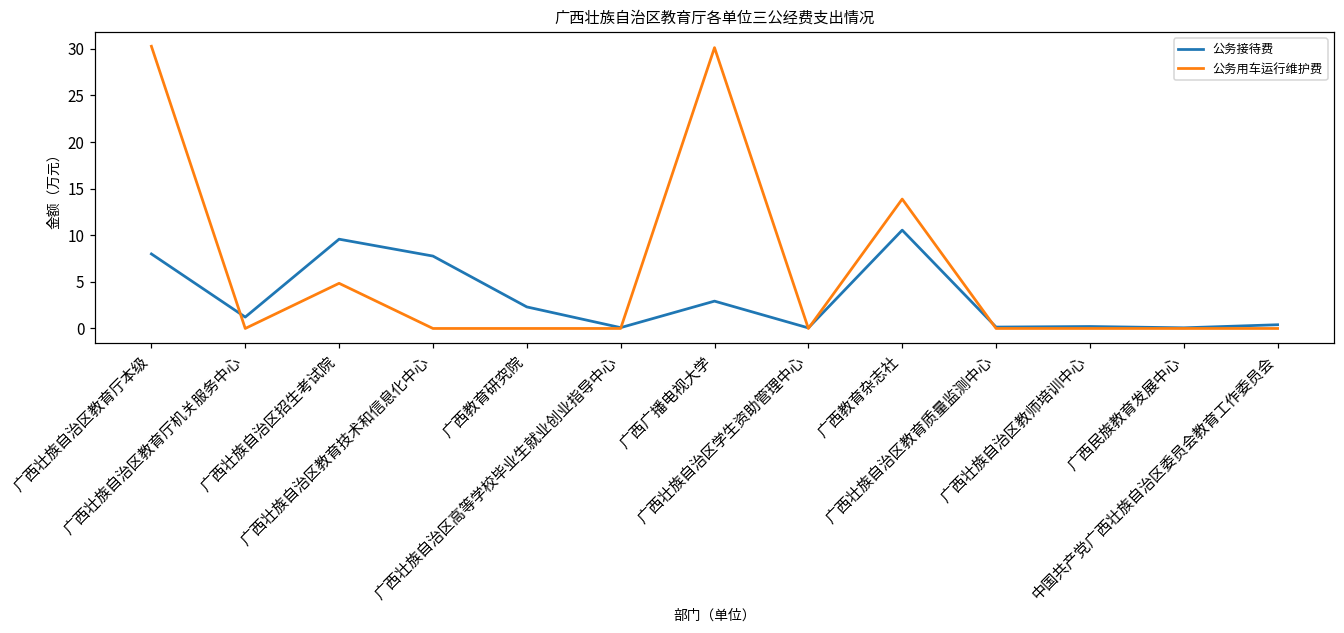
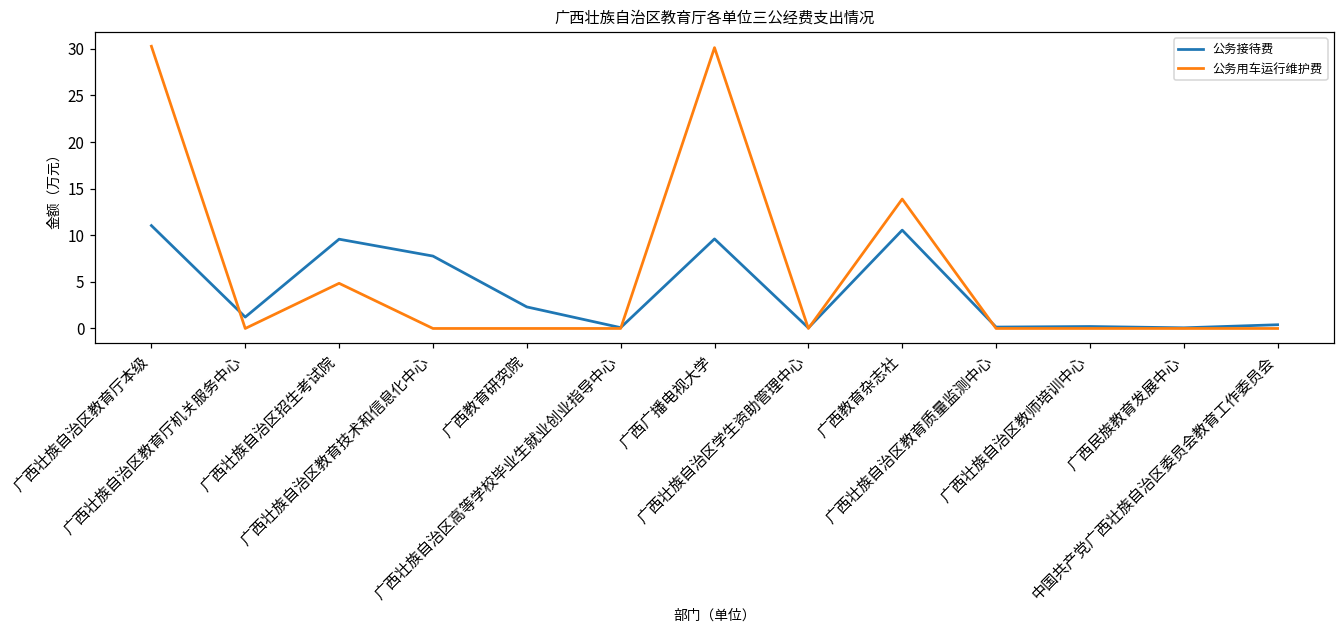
  {
    "公务接待费": {
-     "广西壮族自治区教育厅本级": 8,
+     "广西壮族自治区教育厅本级": 11,
      "广西壮族自治区教育厅机关服务中心": 1,
      "广西壮族自治区招生考试院": 10,
      "广西壮族自治区教育技术和信息化中心": 8,
      "广西教育研究院": 2,
-     "广西广播电视大学": 3,
+     "广西广播电视大学": 10,
      "广西教育杂志社": 11,
      "中国共产党广西壮族自治区委员会教育工作委员会": 0
    },
    "公务用车运行维护费": {
      "广西壮族自治区教育厅本级": 30,
      "广西壮族自治区教育厅机关服务中心": 0,
      "广西壮族自治区招生考试院": 5,
      "广西壮族自治区教育技术和信息化中心": 0,
      "广西教育研究院": 0,
      "广西广播电视大学": 30,
      "广西教育杂志社": 14,
      "中国共产党广西壮族自治区委员会教育工作委员会": 0
    }
  }
